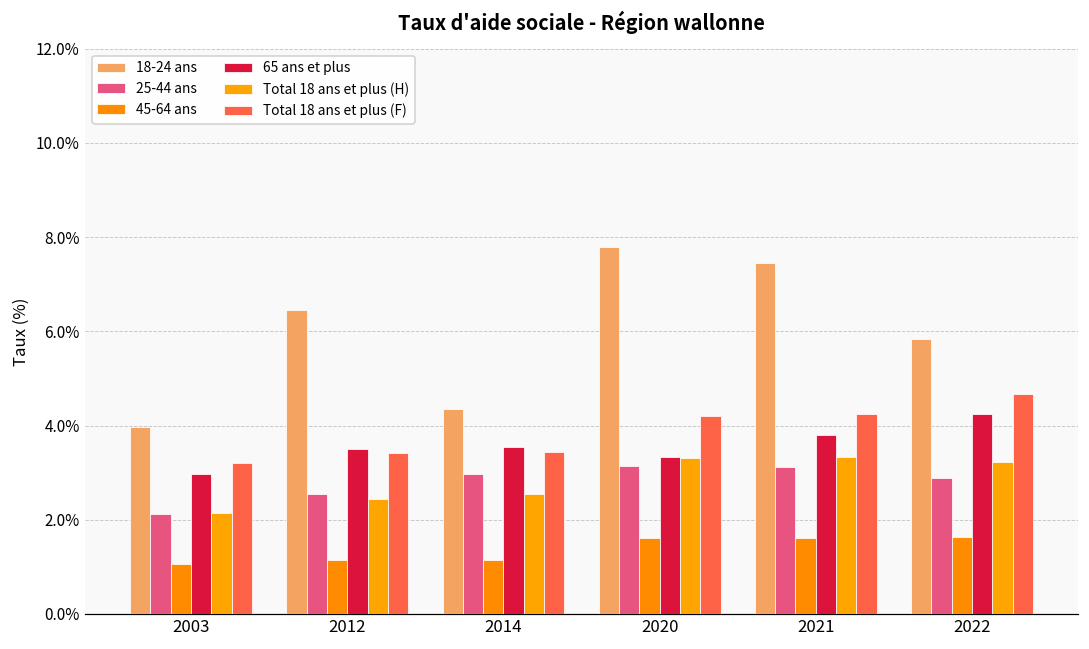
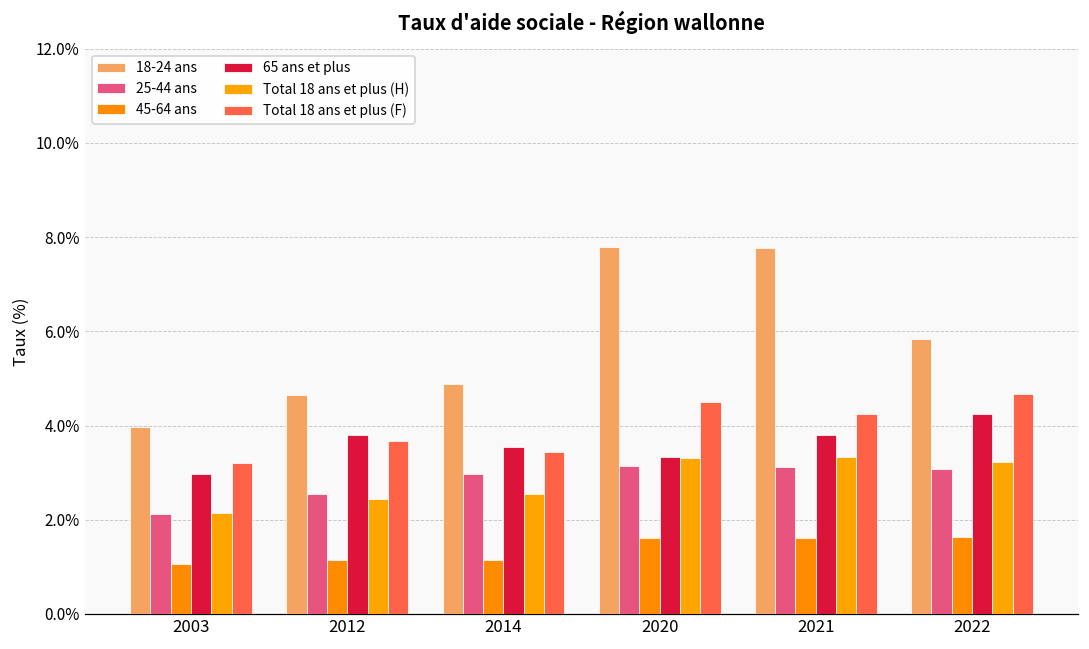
  {
    "18-24 ans": {
      "2003": "4.0%",
-     "2012": "6.5%",
-     "2014": "4.4%",
+     "2012": "4.6%",
+     "2014": "4.9%",
      "2020": "7.8%",
-     "2021": "7.5%",
+     "2021": "7.8%",
      "2022": "5.8%"
    },
    "25-44 ans": {
      "2003": "2.1%",
      "2012": "2.6%",
      "2014": "3.0%",
      "2020": "3.1%",
      "2021": "3.1%",
-     "2022": "2.9%"
+     "2022": "3.1%"
    },
    "65 ans et plus": {
      "2003": "3.0%",
-     "2012": "3.5%",
+     "2012": "3.8%",
      "2014": "3.5%",
      "2020": "3.3%",
      "2021": "3.8%",
      "2022": "4.2%"
    },
    "Total 18 ans et plus (F)": {
      "2003": "3.2%",
-     "2012": "3.4%",
+     "2012": "3.7%",
      "2014": "3.4%",
-     "2020": "4.2%",
+     "2020": "4.5%",
      "2021": "4.2%",
      "2022": "4.7%"
    }
  }
